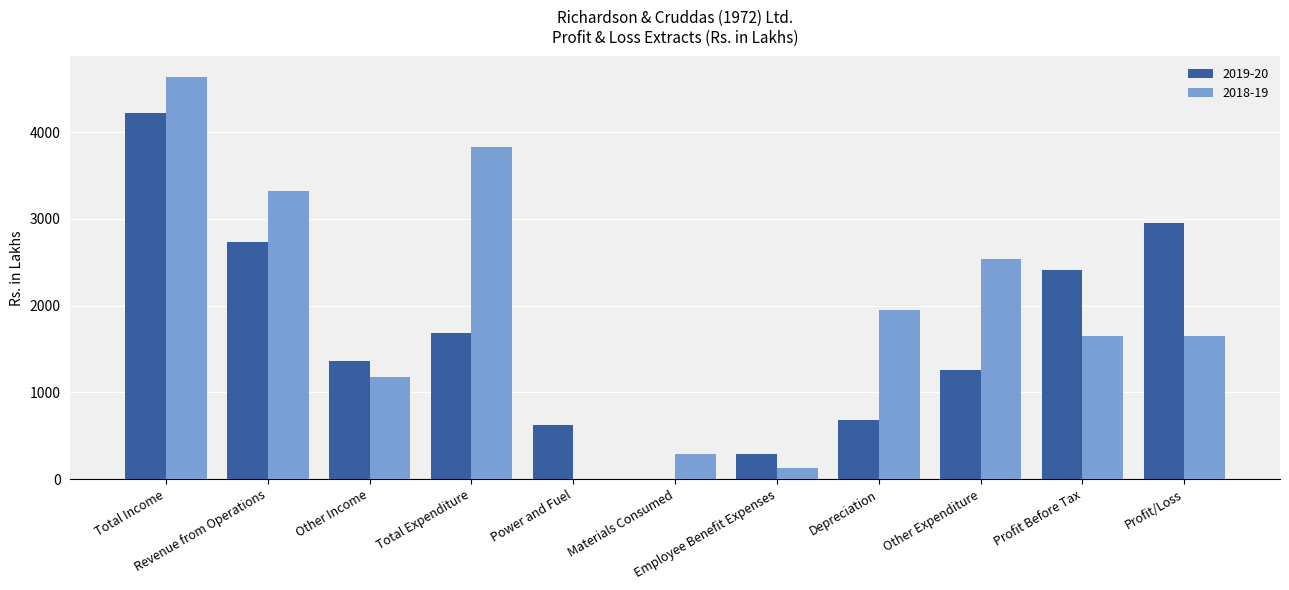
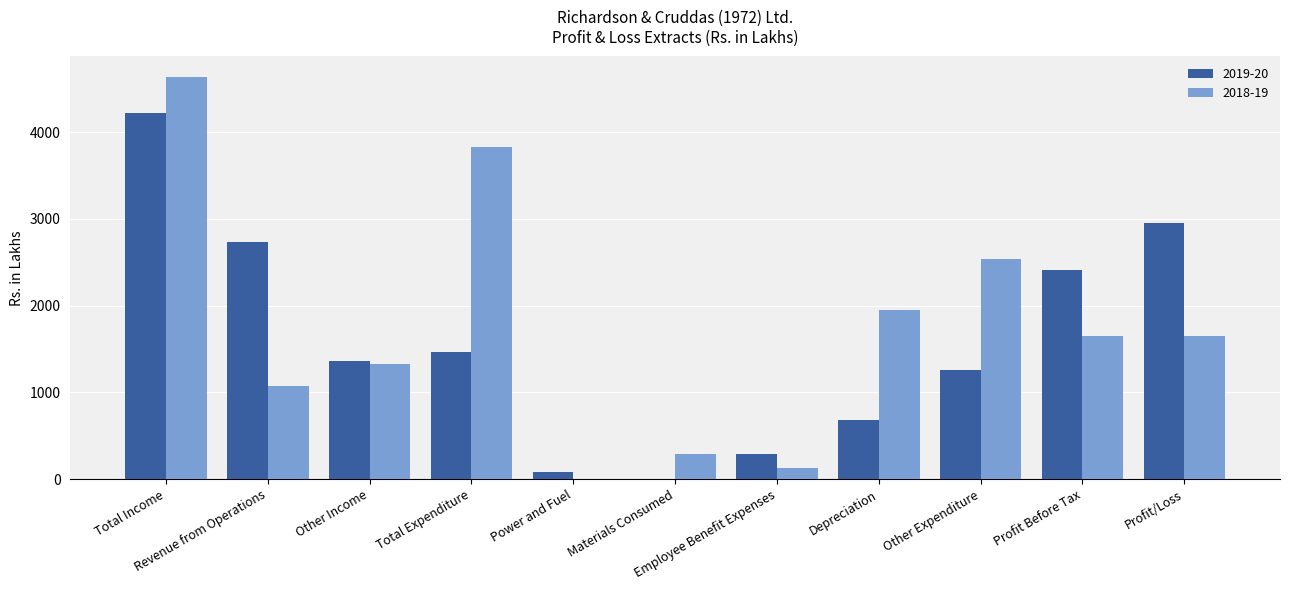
  {
    "2019-20": {
      "Total Income": 4200,
      "Revenue from Operations": 2700,
      "Other Income": 1400,
-     "Total Expenditure": 1700,
-     "Power and Fuel": 600,
+     "Total Expenditure": 1500,
+     "Power and Fuel": 100,
      "Employee Benefit Expenses": 300,
      "Depreciation": 700,
      "Other Expenditure": 1300,
      "Profit Before Tax": 2400,
      "Profit/Loss": 2900
    },
    "2018-19": {
      "Total Income": 4600,
-     "Revenue from Operations": 3300,
-     "Other Income": 1200,
+     "Revenue from Operations": 1100,
+     "Other Income": 1300,
      "Total Expenditure": 3800,
      "Power and Fuel": 0,
      "Materials Consumed": 300,
      "Employee Benefit Expenses": 100,
      "Depreciation": 1900,
      "Other Expenditure": 2500,
      "Profit Before Tax": 1600,
      "Profit/Loss": 1600
    }
  }
